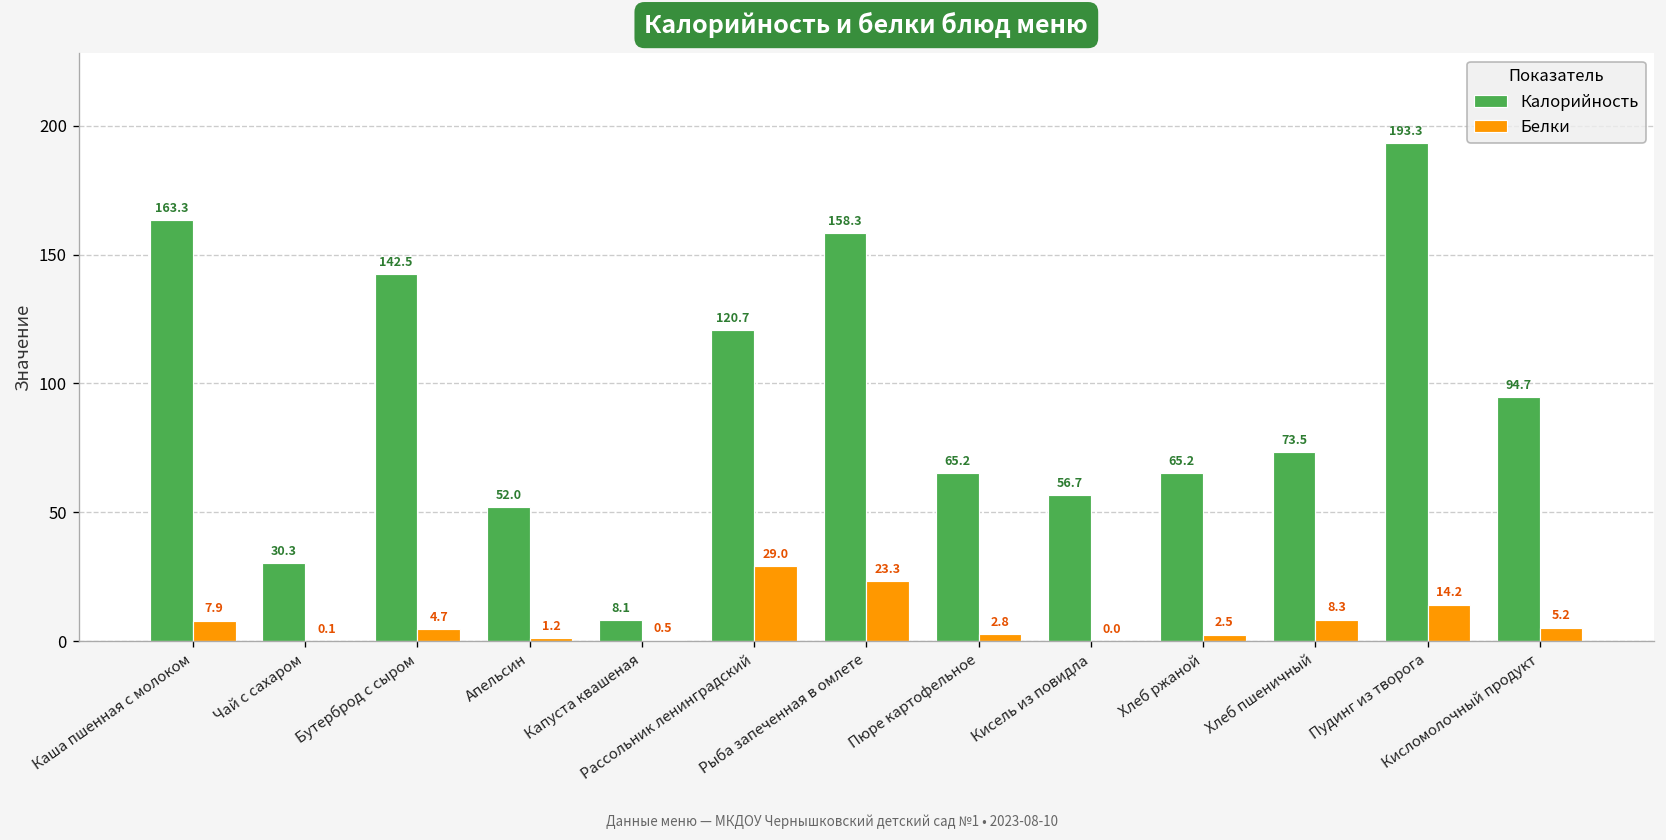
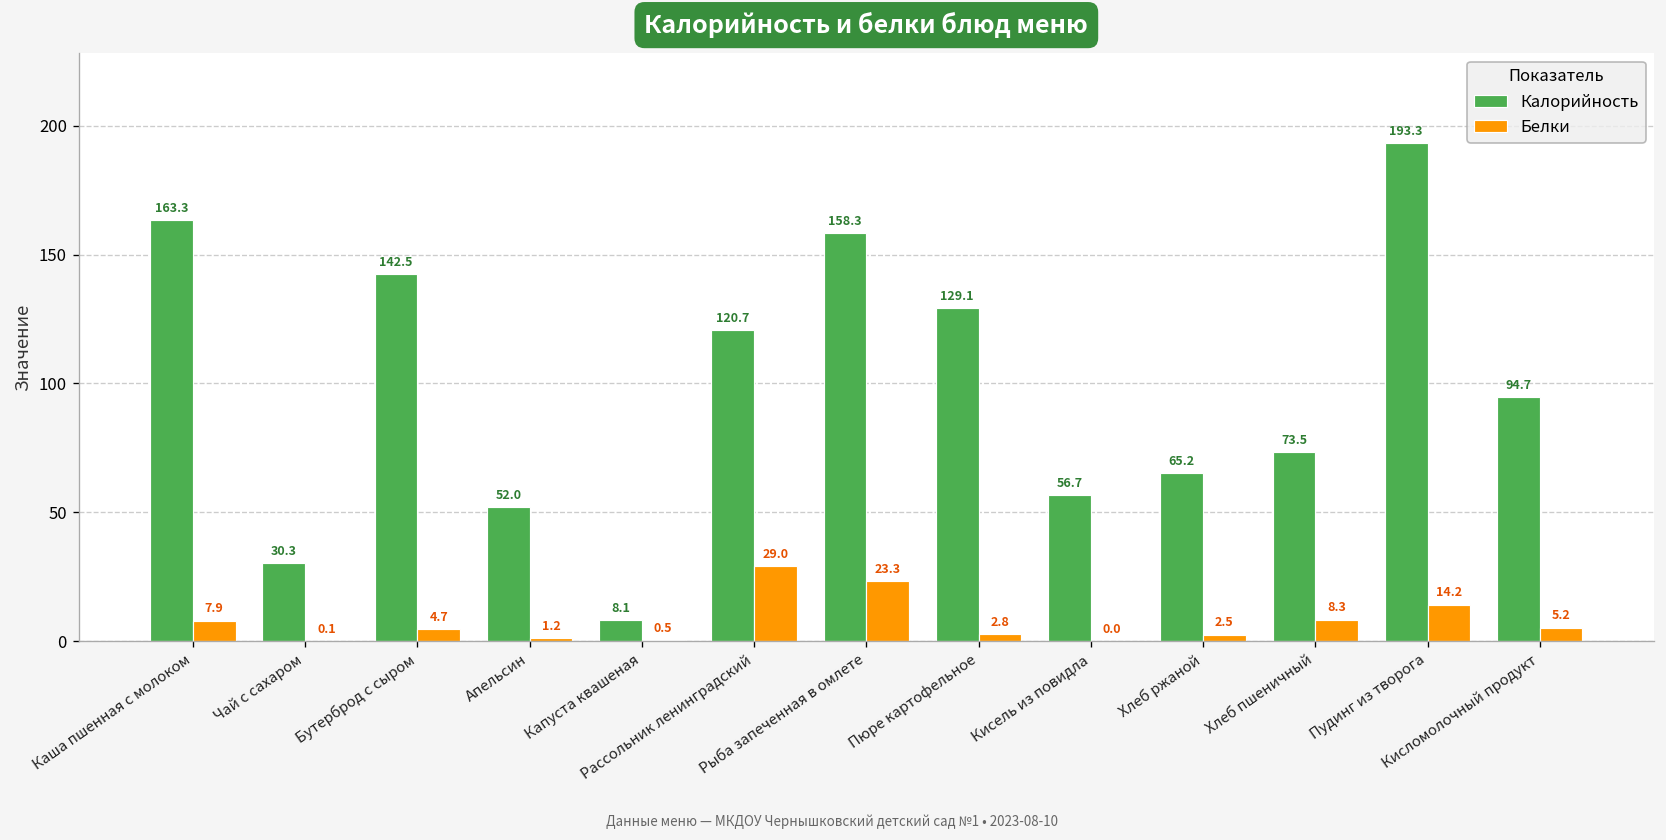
  {
    "Калорийность": {
      "Каша пшенная с молоком": 163.3,
      "Чай с сахаром": 30.3,
      "Бутерброд с сыром": 142.5,
      "Апельсин": 52.0,
      "Капуста квашеная": 8.1,
      "Рассольник ленинградский": 120.7,
      "Рыба запеченная в омлете": 158.3,
-     "Пюре картофельное": 65.2,
+     "Пюре картофельное": 129.1,
      "Кисель из повидла": 56.7,
      "Хлеб ржаной": 65.2,
      "Хлеб пшеничный": 73.5,
      "Пудинг из творога": 193.3,
      "Кисломолочный продукт": 94.7
    },
    "Белки": {
      "Каша пшенная с молоком": 7.9,
      "Чай с сахаром": 0.1,
      "Бутерброд с сыром": 4.7,
      "Апельсин": 1.2,
      "Капуста квашеная": 0.5,
      "Рассольник ленинградский": 29.0,
      "Рыба запеченная в омлете": 23.3,
      "Пюре картофельное": 2.8,
      "Кисель из повидла": 0.0,
      "Хлеб ржаной": 2.5,
      "Хлеб пшеничный": 8.3,
      "Пудинг из творога": 14.2,
      "Кисломолочный продукт": 5.2
    }
  }
